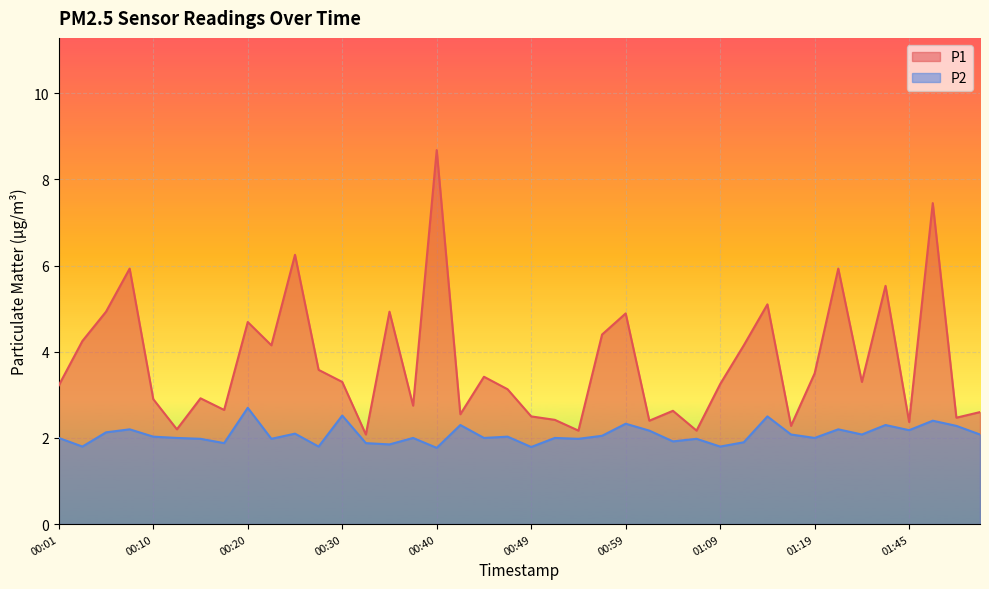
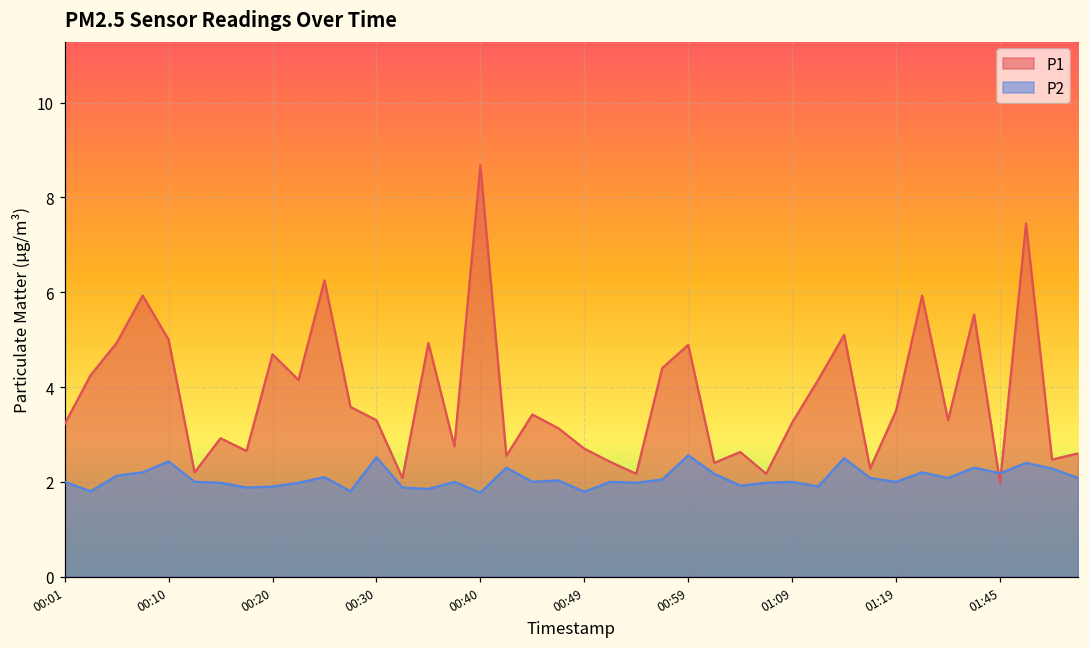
  {
    "P1": {
      "00:01": 3.2,
-     "00:10": 2.9,
+     "00:10": 5.0,
      "00:20": 4.7,
      "00:30": 3.3,
      "00:40": 8.7,
-     "00:49": 2.5,
+     "00:49": 2.7,
      "00:59": 4.9,
      "01:09": 3.3,
      "01:19": 3.5,
-     "01:45": 2.4
+     "01:45": 2.0
    },
    "P2": {
      "00:01": 2.0,
-     "00:10": 2.0,
-     "00:20": 2.7,
+     "00:10": 2.4,
+     "00:20": 1.9,
      "00:30": 2.5,
      "00:40": 1.8,
      "00:49": 1.8,
-     "00:59": 2.3,
-     "01:09": 1.8,
+     "00:59": 2.6,
+     "01:09": 2.0,
      "01:19": 2.0,
      "01:45": 2.2
    }
  }
